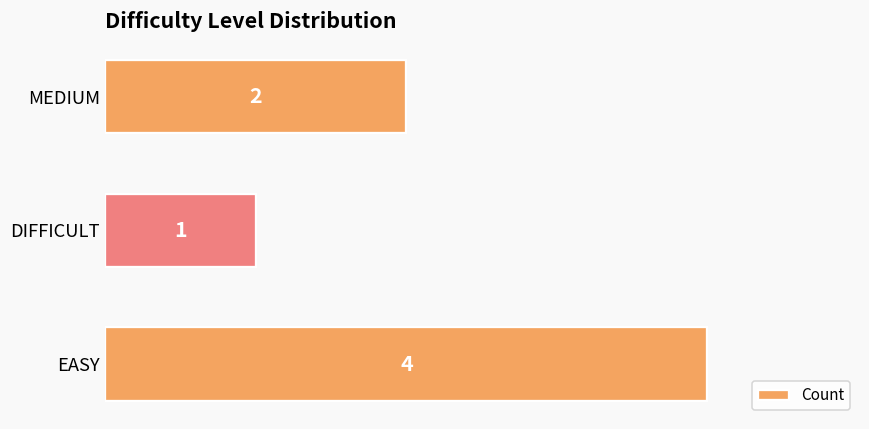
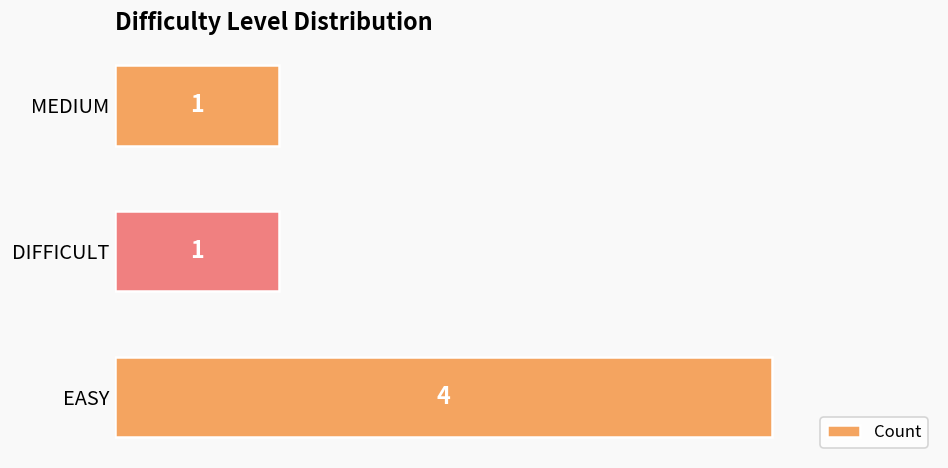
  {
-   "MEDIUM": 2,
+   "MEDIUM": 1,
    "DIFFICULT": 1,
    "EASY": 4
  }
